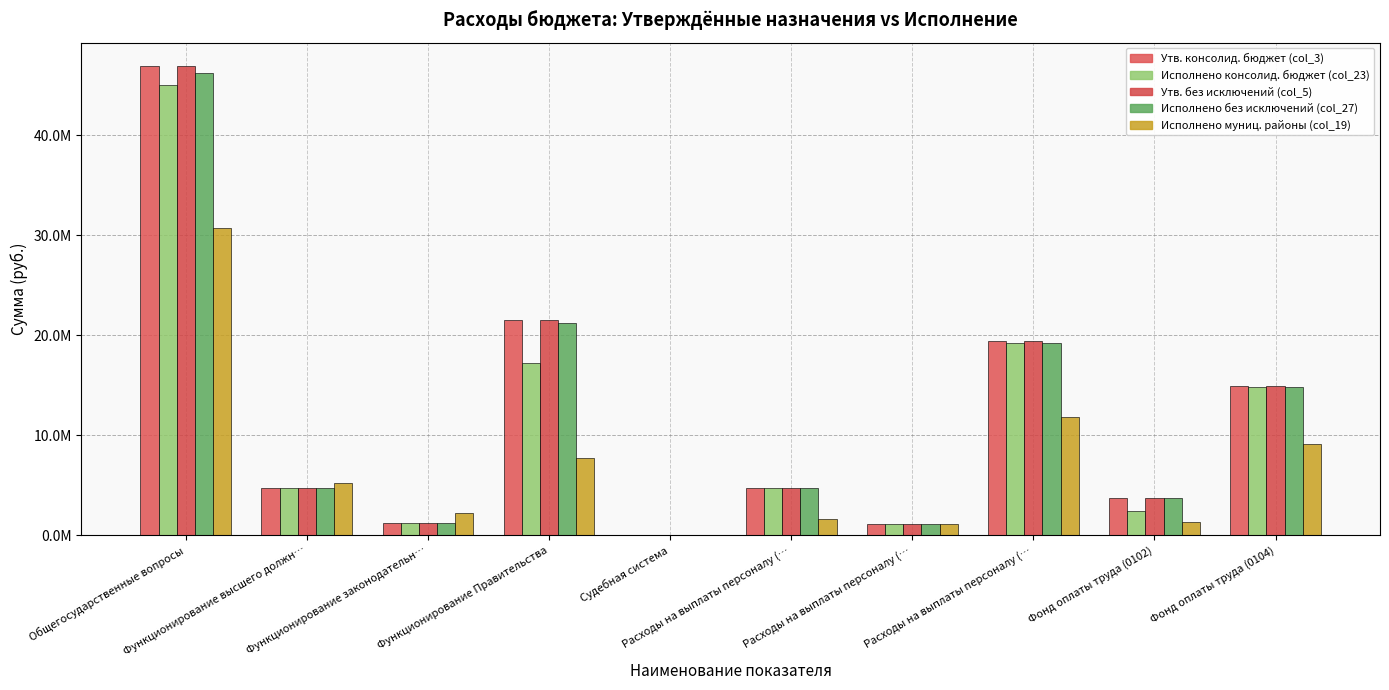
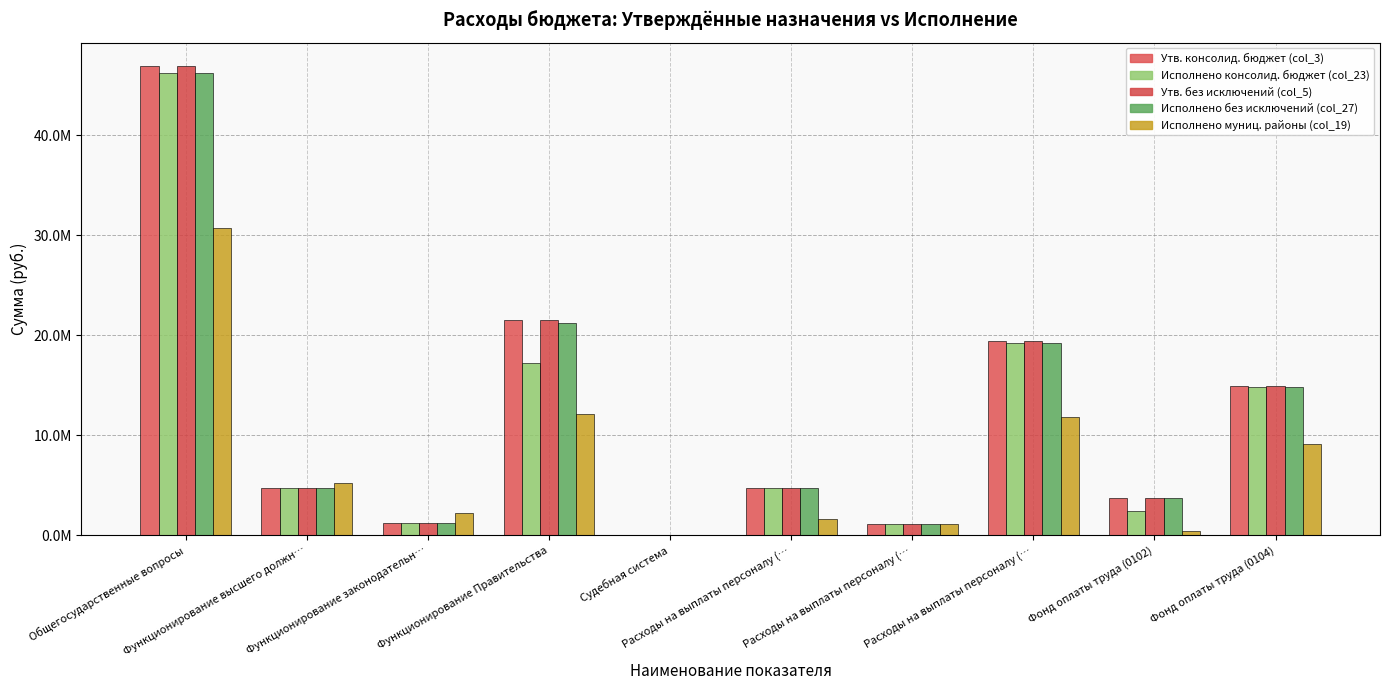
  {
    "Исполнено консолид. бюджет (col_23)": {
-     "Общегосударственные вопросы": 45000000,
+     "Общегосударственные вопросы": 46000000,
      "Функционирование высшего должн…": 5000000,
      "Функционирование законодательн…": 1000000,
      "Функционирование Правительства": 17000000,
      "Фонд оплаты труда (0102)": 2000000,
      "Фонд оплаты труда (0104)": 15000000
    },
    "Исполнено без исключений (col_27)": {
      "Общегосударственные вопросы": 46000000,
      "Функционирование высшего должн…": 5000000,
      "Функционирование законодательн…": 1000000,
      "Функционирование Правительства": 21000000,
      "Фонд оплаты труда (0102)": 4000000,
      "Фонд оплаты труда (0104)": 15000000
    },
    "Исполнено муниц. районы (col_19)": {
      "Общегосударственные вопросы": 31000000,
      "Функционирование высшего должн…": 5000000,
      "Функционирование законодательн…": 2000000,
-     "Функционирование Правительства": 8000000,
-     "Фонд оплаты труда (0102)": 1000000,
+     "Функционирование Правительства": 12000000,
+     "Фонд оплаты труда (0102)": 0,
      "Фонд оплаты труда (0104)": 9000000
    }
  }
